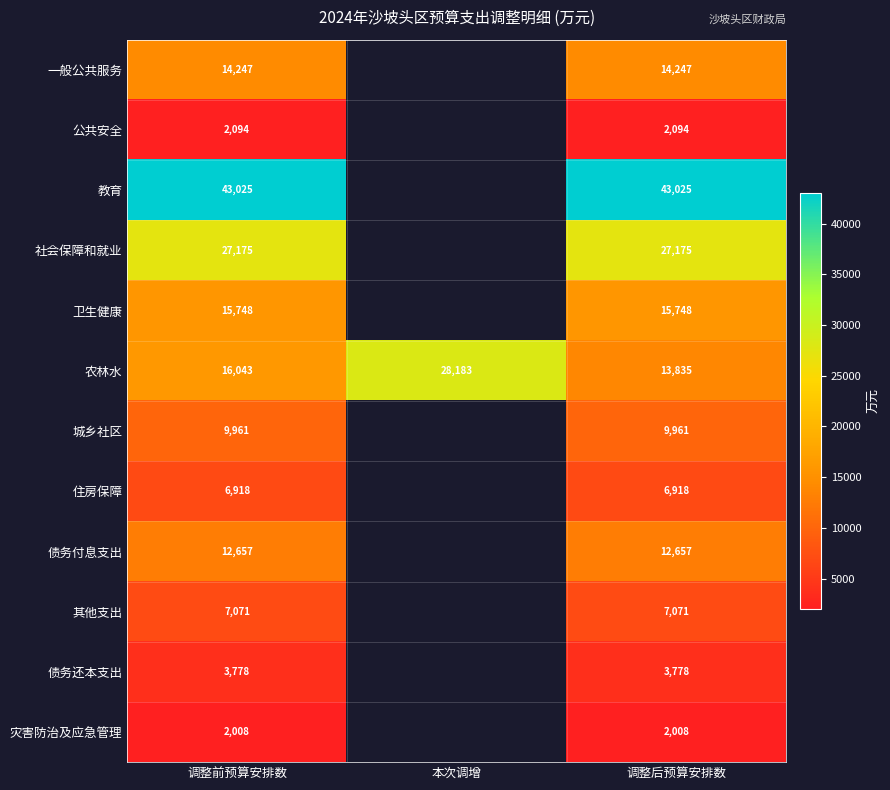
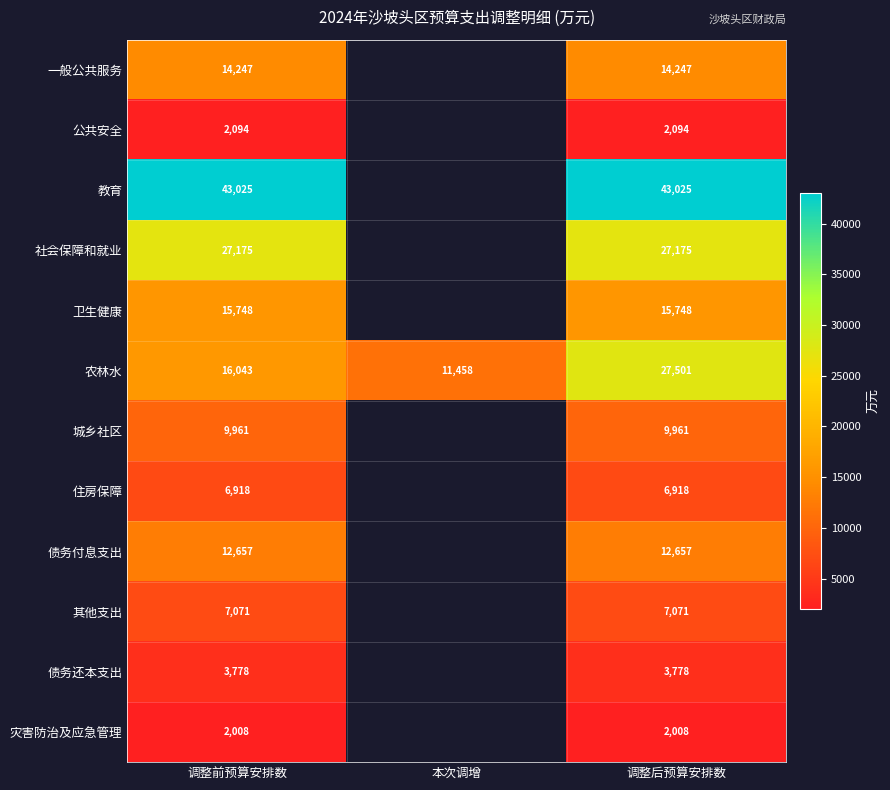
  {
    "一般公共服务": {
      "调整前预算安排数": "14,247",
      "调整后预算安排数": "14,247"
    },
    "公共安全": {
      "调整前预算安排数": "2,094",
      "调整后预算安排数": "2,094"
    },
    "教育": {
      "调整前预算安排数": "43,025",
      "调整后预算安排数": "43,025"
    },
    "社会保障和就业": {
      "调整前预算安排数": "27,175",
      "调整后预算安排数": "27,175"
    },
    "卫生健康": {
      "调整前预算安排数": "15,748",
      "调整后预算安排数": "15,748"
    },
    "农林水": {
      "调整前预算安排数": "16,043",
-     "本次调增": "28,183",
-     "调整后预算安排数": "13,835"
+     "本次调增": "11,458",
+     "调整后预算安排数": "27,501"
    },
    "城乡社区": {
      "调整前预算安排数": "9,961",
      "调整后预算安排数": "9,961"
    },
    "住房保障": {
      "调整前预算安排数": "6,918",
      "调整后预算安排数": "6,918"
    },
    "债务付息支出": {
      "调整前预算安排数": "12,657",
      "调整后预算安排数": "12,657"
    },
    "其他支出": {
      "调整前预算安排数": "7,071",
      "调整后预算安排数": "7,071"
    },
    "债务还本支出": {
      "调整前预算安排数": "3,778",
      "调整后预算安排数": "3,778"
    },
    "灾害防治及应急管理": {
      "调整前预算安排数": "2,008",
      "调整后预算安排数": "2,008"
    }
  }
